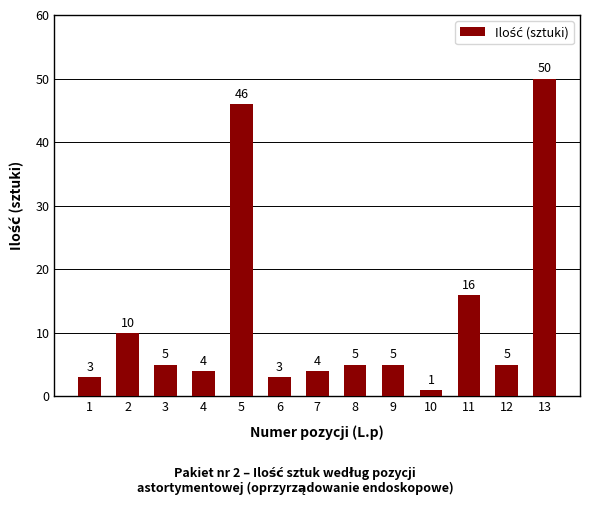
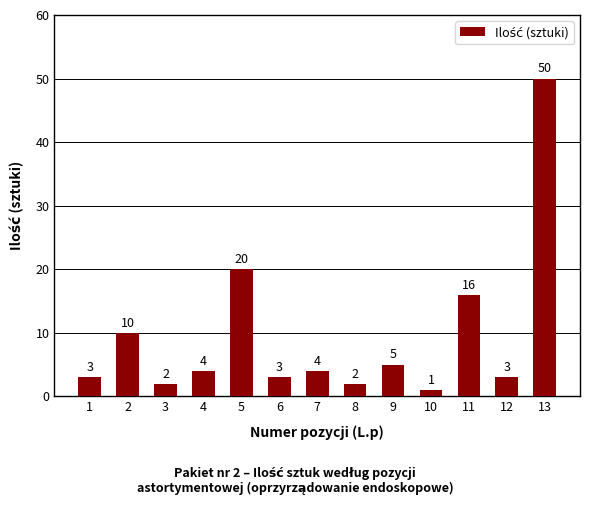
  {
    "1": 3,
    "2": 10,
-   "3": 5,
+   "3": 2,
    "4": 4,
-   "5": 46,
+   "5": 20,
    "6": 3,
    "7": 4,
-   "8": 5,
+   "8": 2,
    "9": 5,
    "10": 1,
    "11": 16,
-   "12": 5,
+   "12": 3,
    "13": 50
  }
